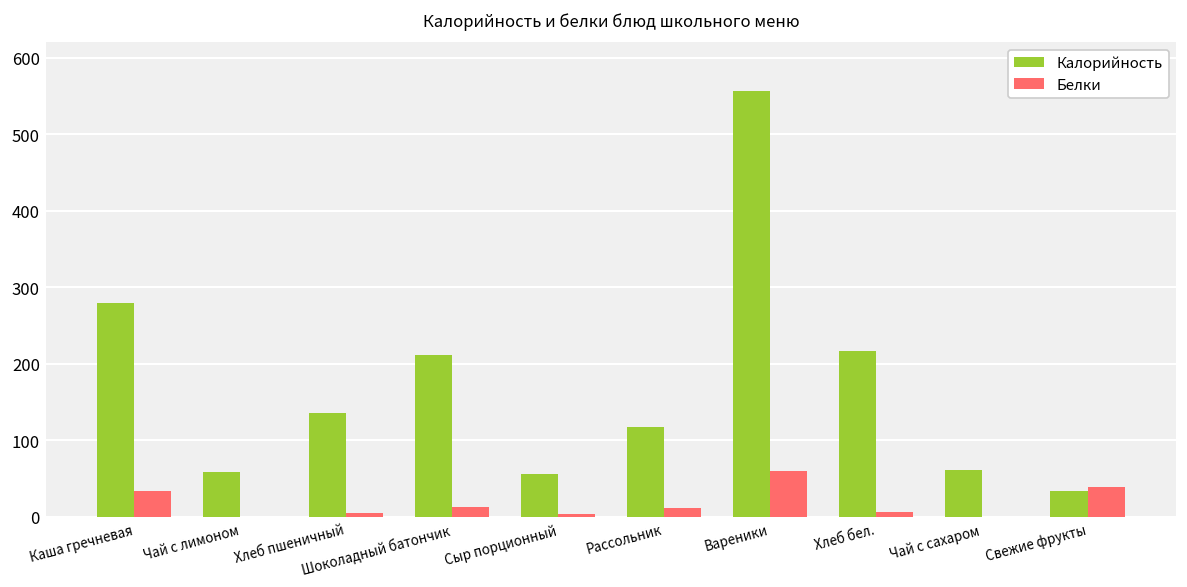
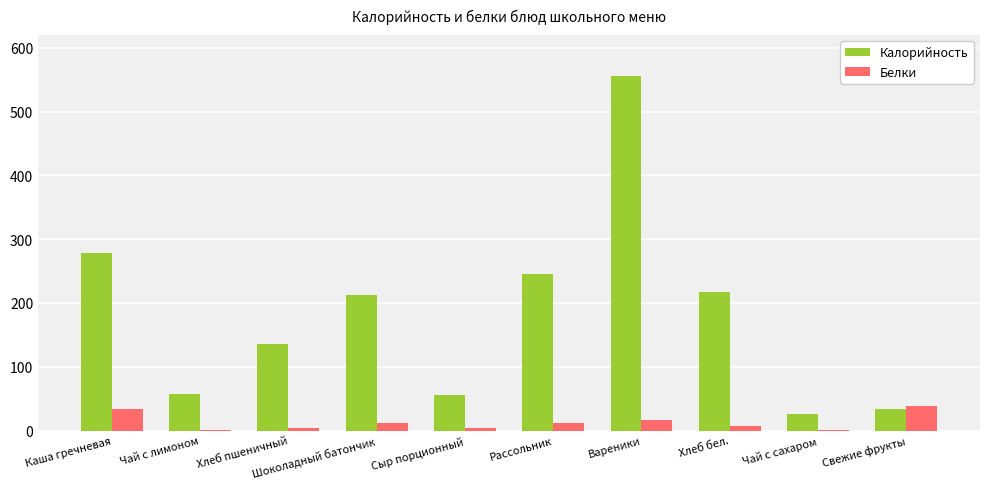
  {
    "Калорийность": {
      "Каша гречневая": 280,
      "Чай с лимоном": 60,
      "Хлеб пшеничный": 140,
      "Шоколадный батончик": 210,
      "Сыр порционный": 60,
-     "Рассольник": 120,
+     "Рассольник": 250,
      "Вареники": 560,
      "Хлеб бел.": 220,
-     "Чай с сахаром": 60,
+     "Чай с сахаром": 30,
      "Свежие фрукты": 30
    },
    "Белки": {
      "Каша гречневая": 30,
      "Хлеб пшеничный": 0,
      "Шоколадный батончик": 10,
      "Сыр порционный": 0,
      "Рассольник": 10,
-     "Вареники": 60,
+     "Вареники": 20,
      "Хлеб бел.": 10,
      "Свежие фрукты": 40
    }
  }
